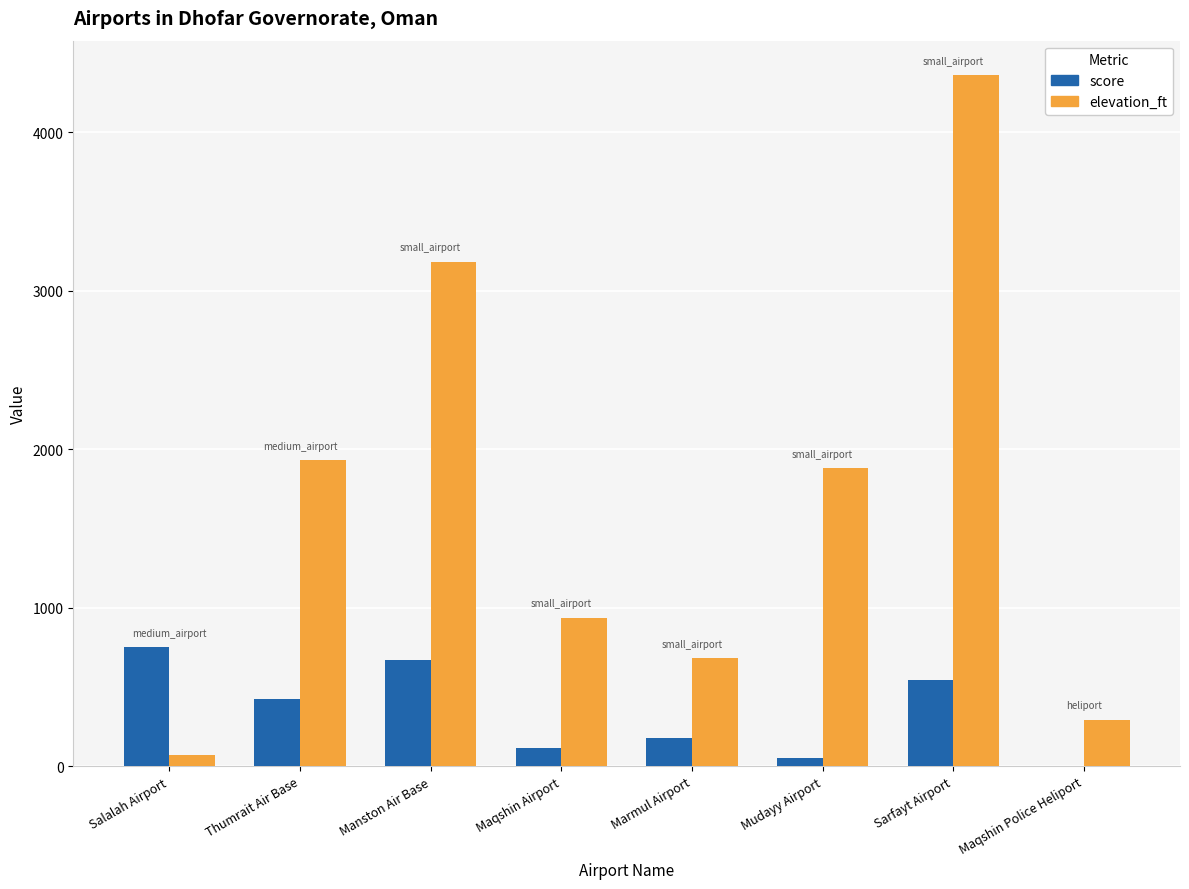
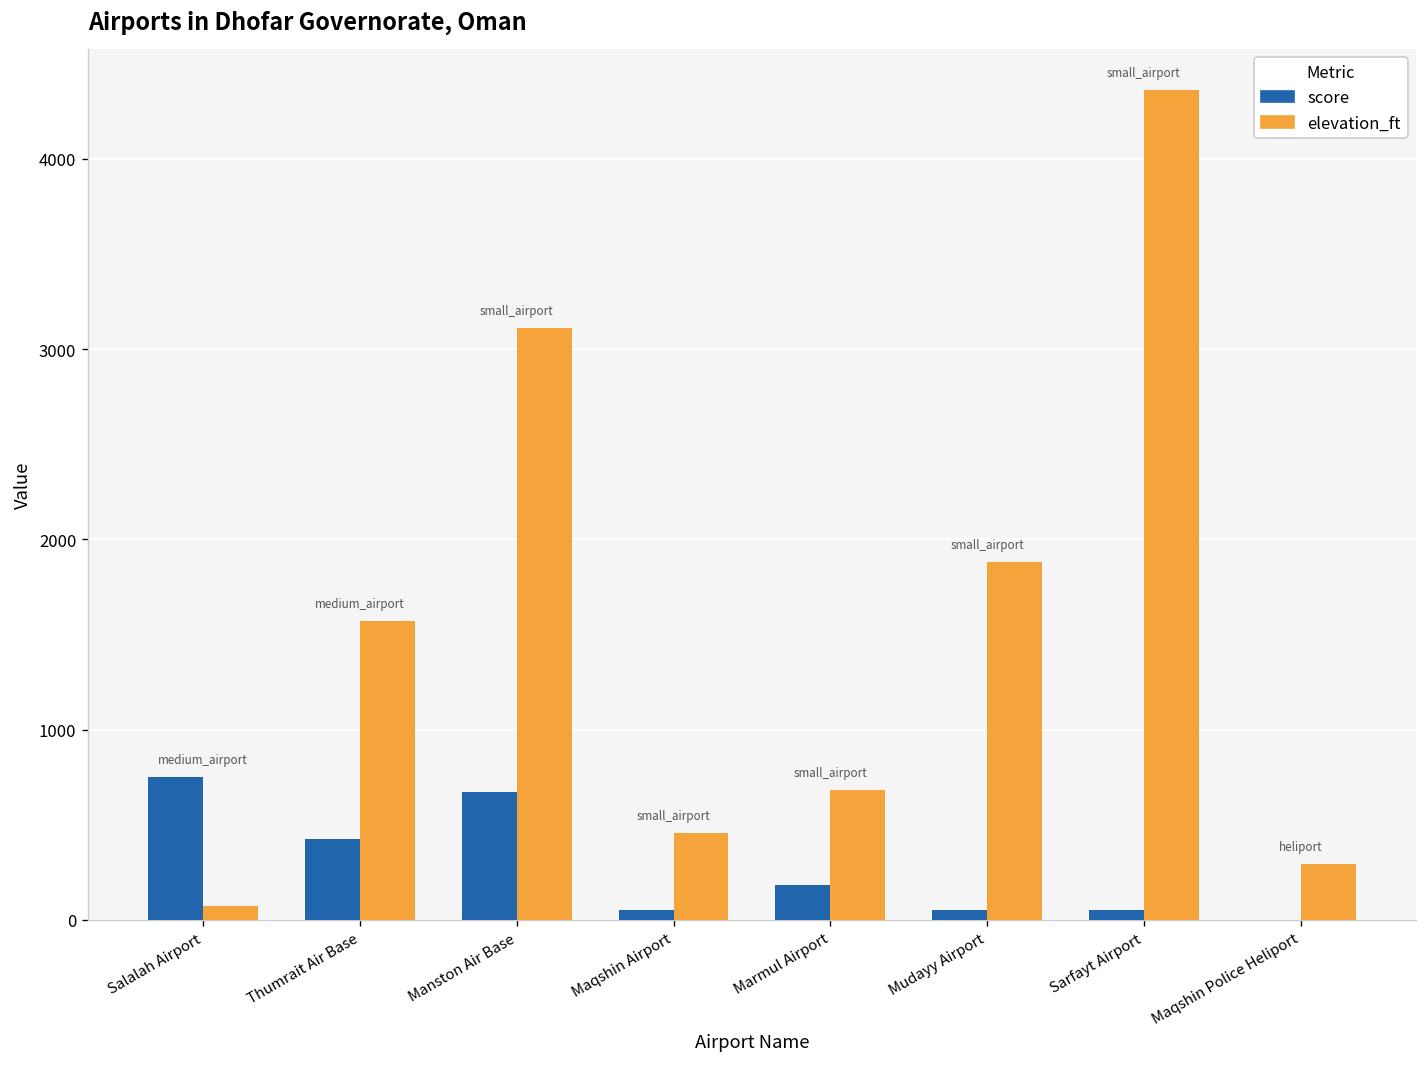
  {
    "score": {
      "Salalah Airport": 750,
      "Thumrait Air Base": 430,
      "Manston Air Base": 670,
-     "Maqshin Airport": 120,
+     "Maqshin Airport": 50,
      "Marmul Airport": 180,
      "Mudayy Airport": 50,
-     "Sarfayt Airport": 550,
+     "Sarfayt Airport": 50,
      "Maqshin Police Heliport": 0
    },
    "elevation_ft": {
      "Salalah Airport": 70,
-     "Thumrait Air Base": 1930,
-     "Manston Air Base": 3180,
-     "Maqshin Airport": 940,
+     "Thumrait Air Base": 1570,
+     "Manston Air Base": 3110,
+     "Maqshin Airport": 460,
      "Marmul Airport": 680,
      "Mudayy Airport": 1880,
      "Sarfayt Airport": 4360,
      "Maqshin Police Heliport": 290
    }
  }
